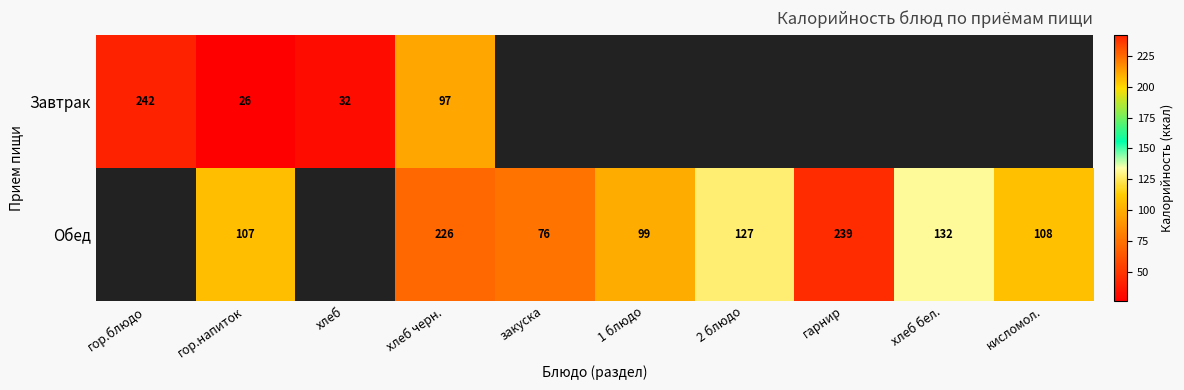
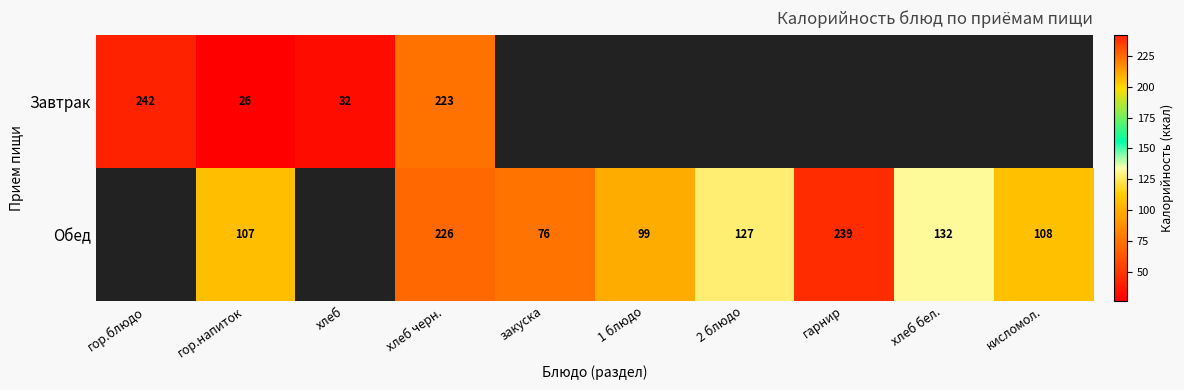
  {
    "Завтрак": {
      "гор.блюдо": 242,
      "гор.напиток": 26,
      "хлеб": 32,
-     "хлеб черн.": 97
+     "хлеб черн.": 223
    },
    "Обед": {
      "гор.напиток": 107,
      "хлеб черн.": 226,
      "закуска": 76,
      "1 блюдо": 99,
      "2 блюдо": 127,
      "гарнир": 239,
      "хлеб бел.": 132,
      "кисломол.": 108
    }
  }
